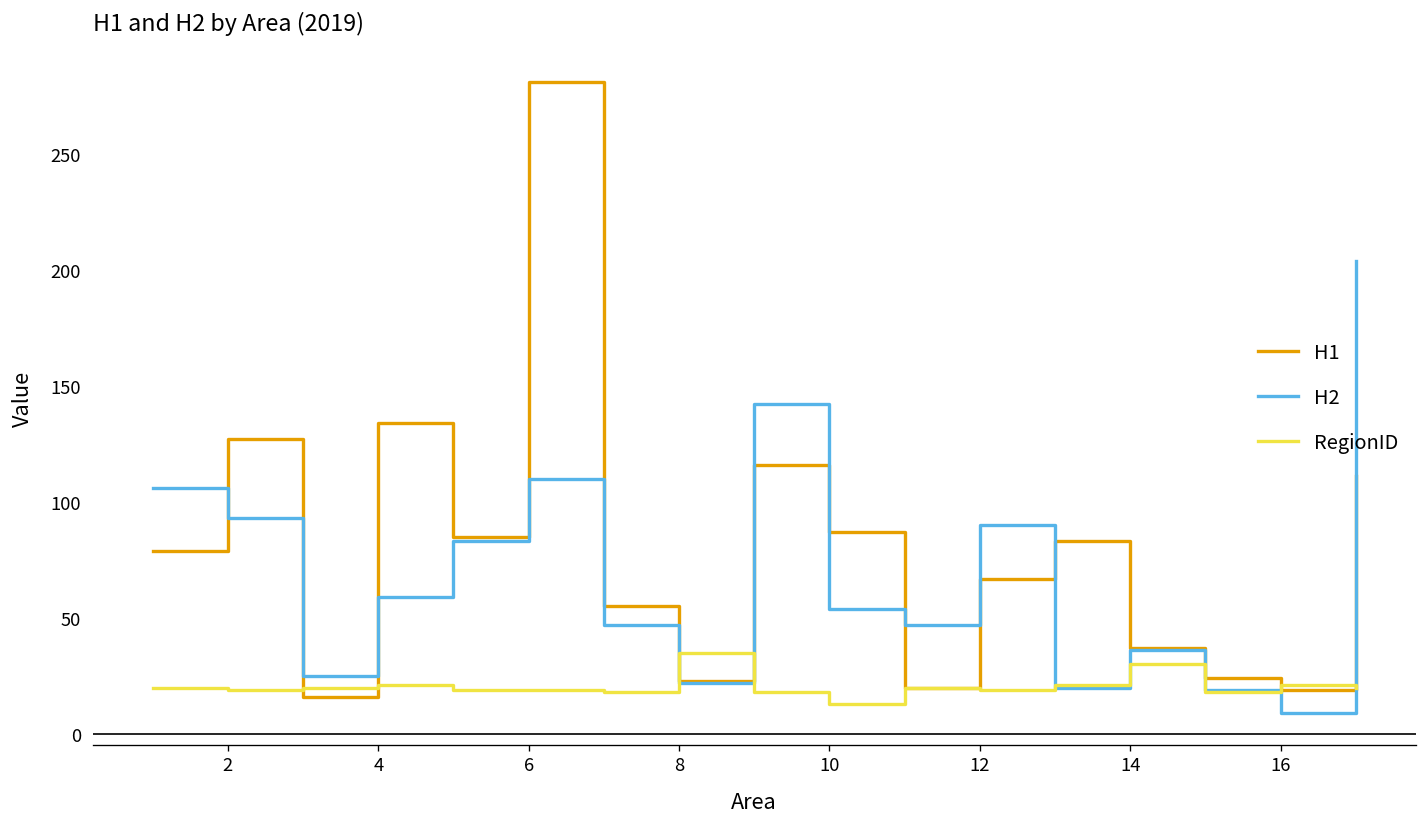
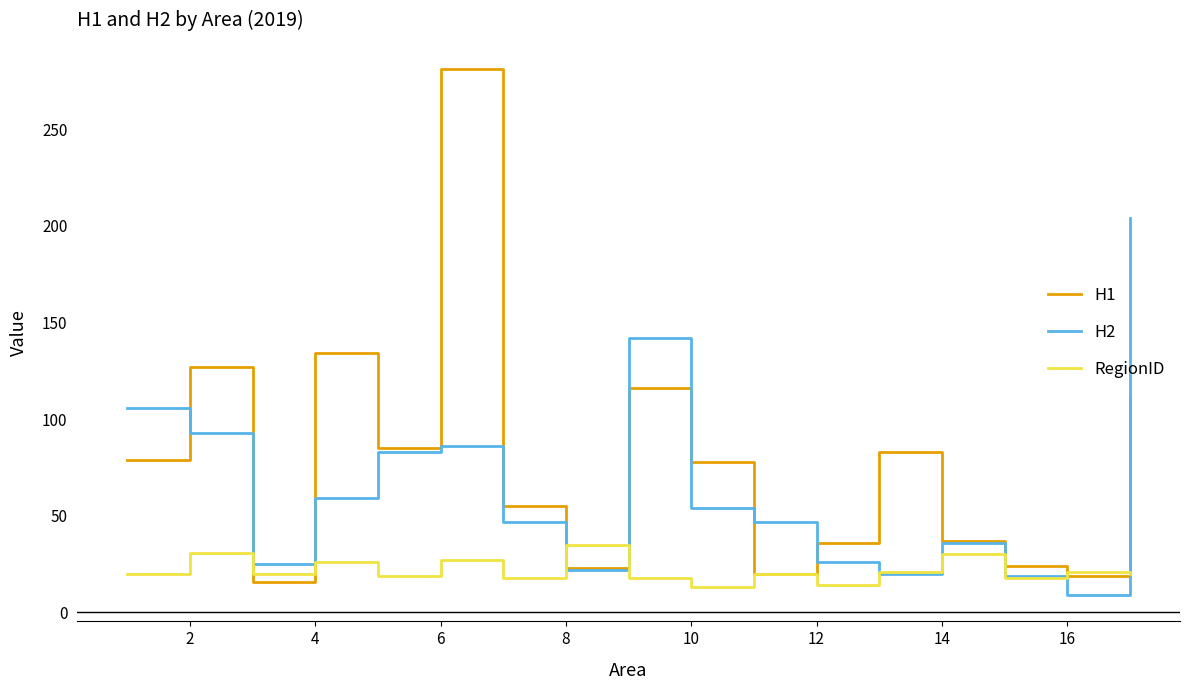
  {
    "H1": {
      "2": 127,
      "4": 134,
      "6": 281,
-     "10": 87,
-     "12": 67,
+     "10": 78,
+     "12": 36,
      "16": 19
    },
    "H2": {
      "2": 93,
      "4": 59,
-     "6": 110,
+     "6": 86,
      "10": 54,
-     "12": 90,
+     "12": 26,
      "16": 9
    },
    "RegionID": {
-     "2": 19,
-     "4": 21,
-     "6": 19,
+     "2": 31,
+     "4": 26,
+     "6": 27,
      "8": 35,
      "10": 13,
-     "12": 19,
+     "12": 14,
      "14": 30,
      "16": 21
    }
  }
